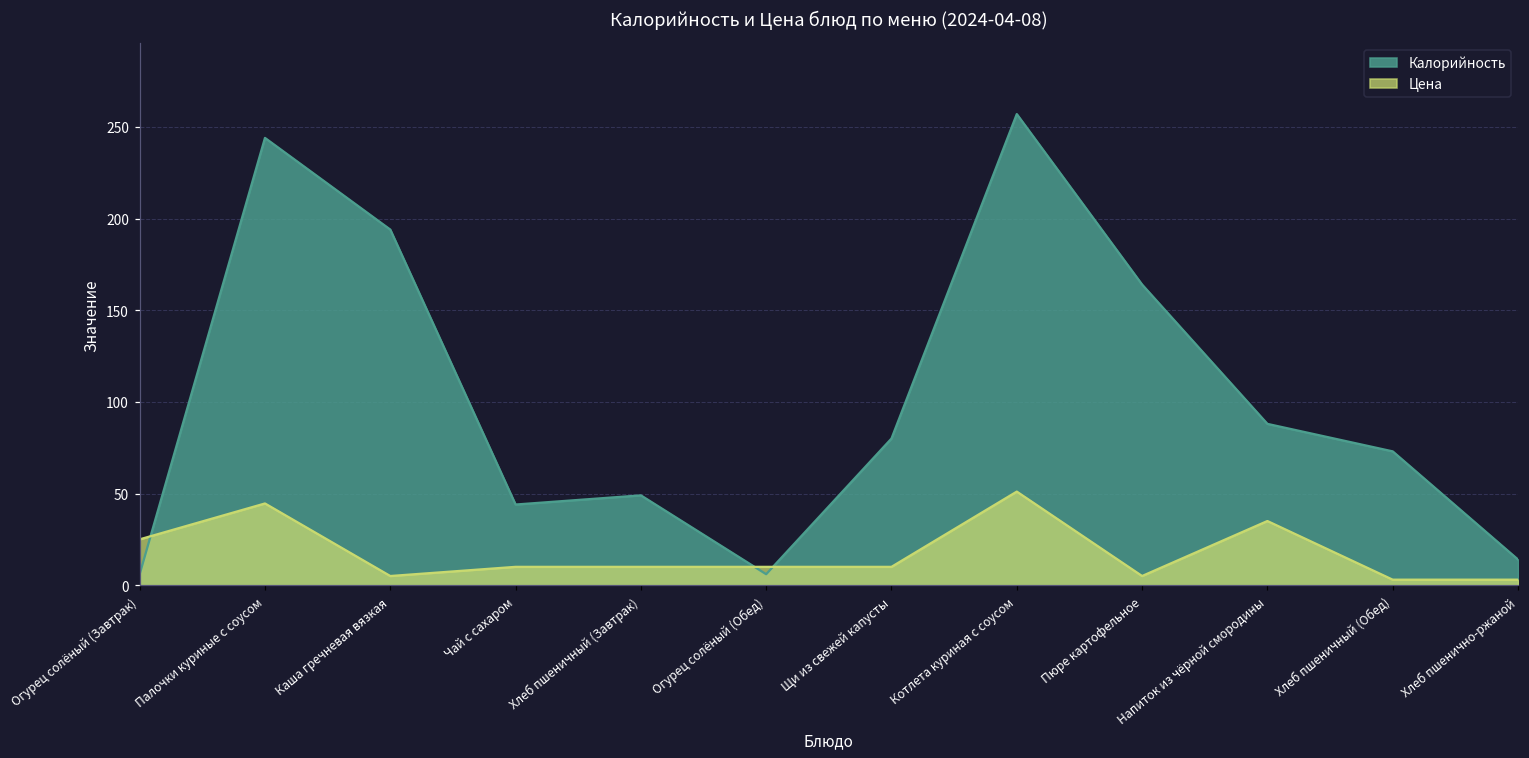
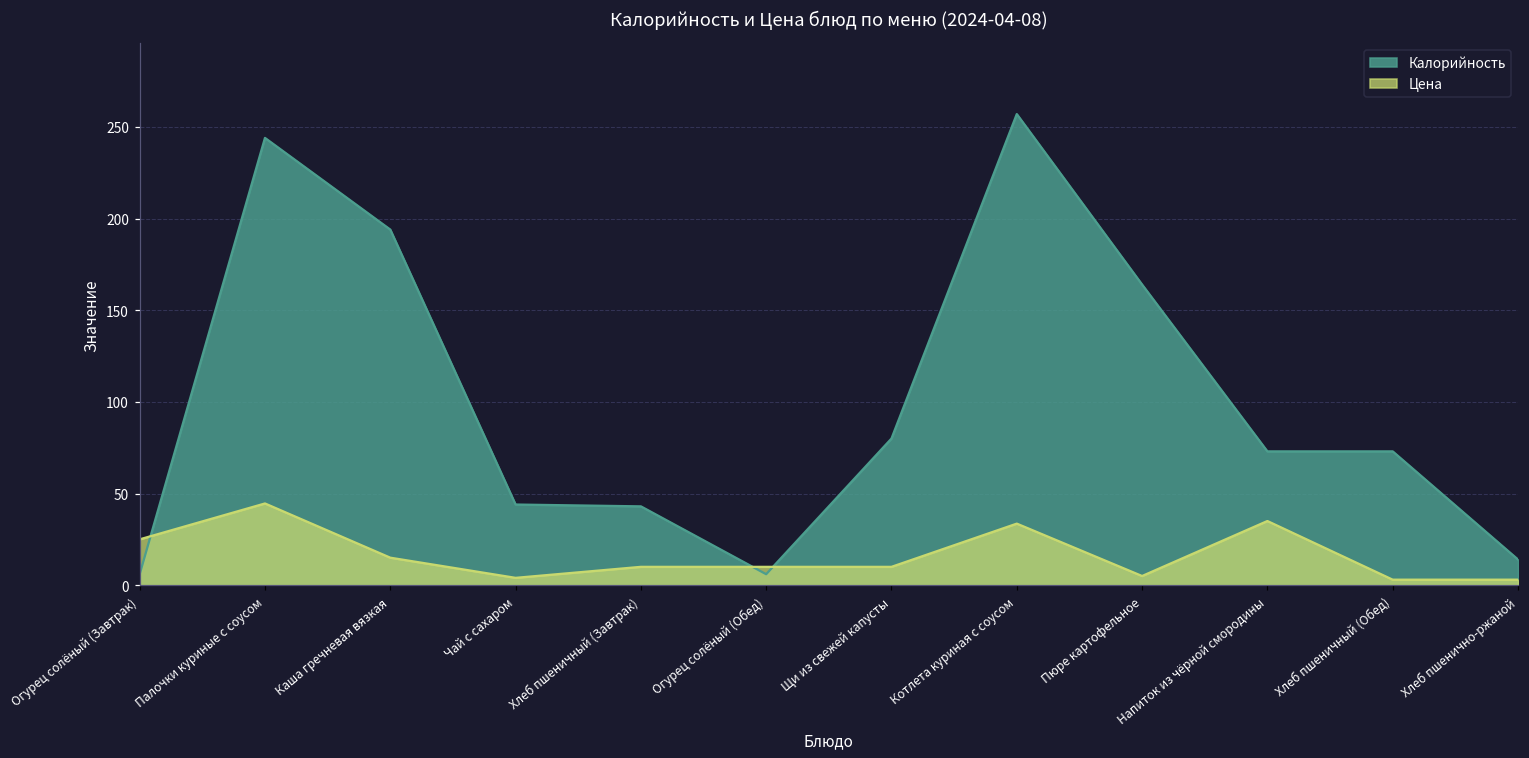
  {
    "Калорийность": {
      "Огурец солёный (Завтрак)": 6,
      "Палочки куриные с соусом": 244,
      "Каша гречневая вязкая": 194,
      "Чай с сахаром": 44,
-     "Хлеб пшеничный (Завтрак)": 49,
+     "Хлеб пшеничный (Завтрак)": 43,
      "Огурец солёный (Обед)": 6,
      "Щи из свежей капусты": 80,
      "Котлета куриная с соусом": 257,
      "Пюре картофельное": 164,
-     "Напиток из чёрной смородины": 88,
+     "Напиток из чёрной смородины": 73,
      "Хлеб пшеничный (Обед)": 73,
      "Хлеб пшенично-ржаной": 14
    },
    "Цена": {
      "Огурец солёный (Завтрак)": 25,
      "Палочки куриные с соусом": 45,
-     "Каша гречневая вязкая": 5,
-     "Чай с сахаром": 10,
+     "Каша гречневая вязкая": 15,
+     "Чай с сахаром": 4,
      "Хлеб пшеничный (Завтрак)": 10,
      "Огурец солёный (Обед)": 10,
      "Щи из свежей капусты": 10,
-     "Котлета куриная с соусом": 51,
+     "Котлета куриная с соусом": 34,
      "Пюре картофельное": 5,
      "Напиток из чёрной смородины": 35,
      "Хлеб пшеничный (Обед)": 3,
      "Хлеб пшенично-ржаной": 3
    }
  }
